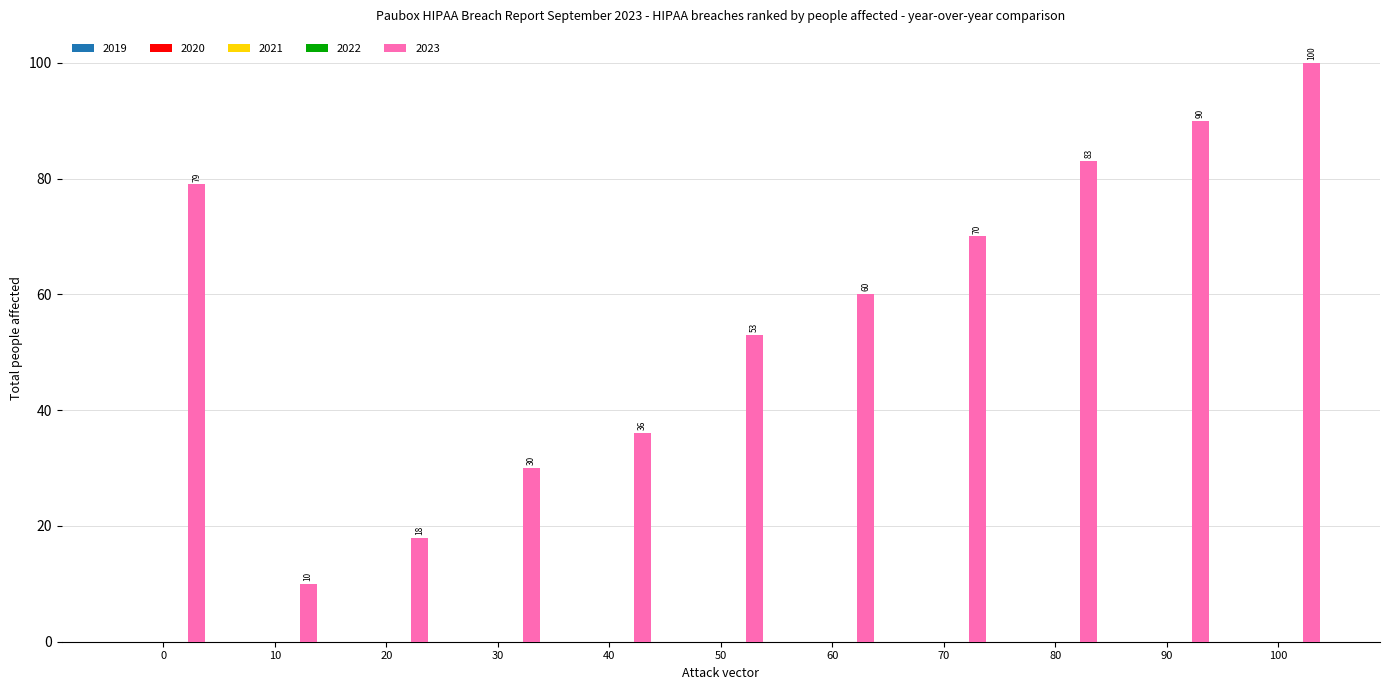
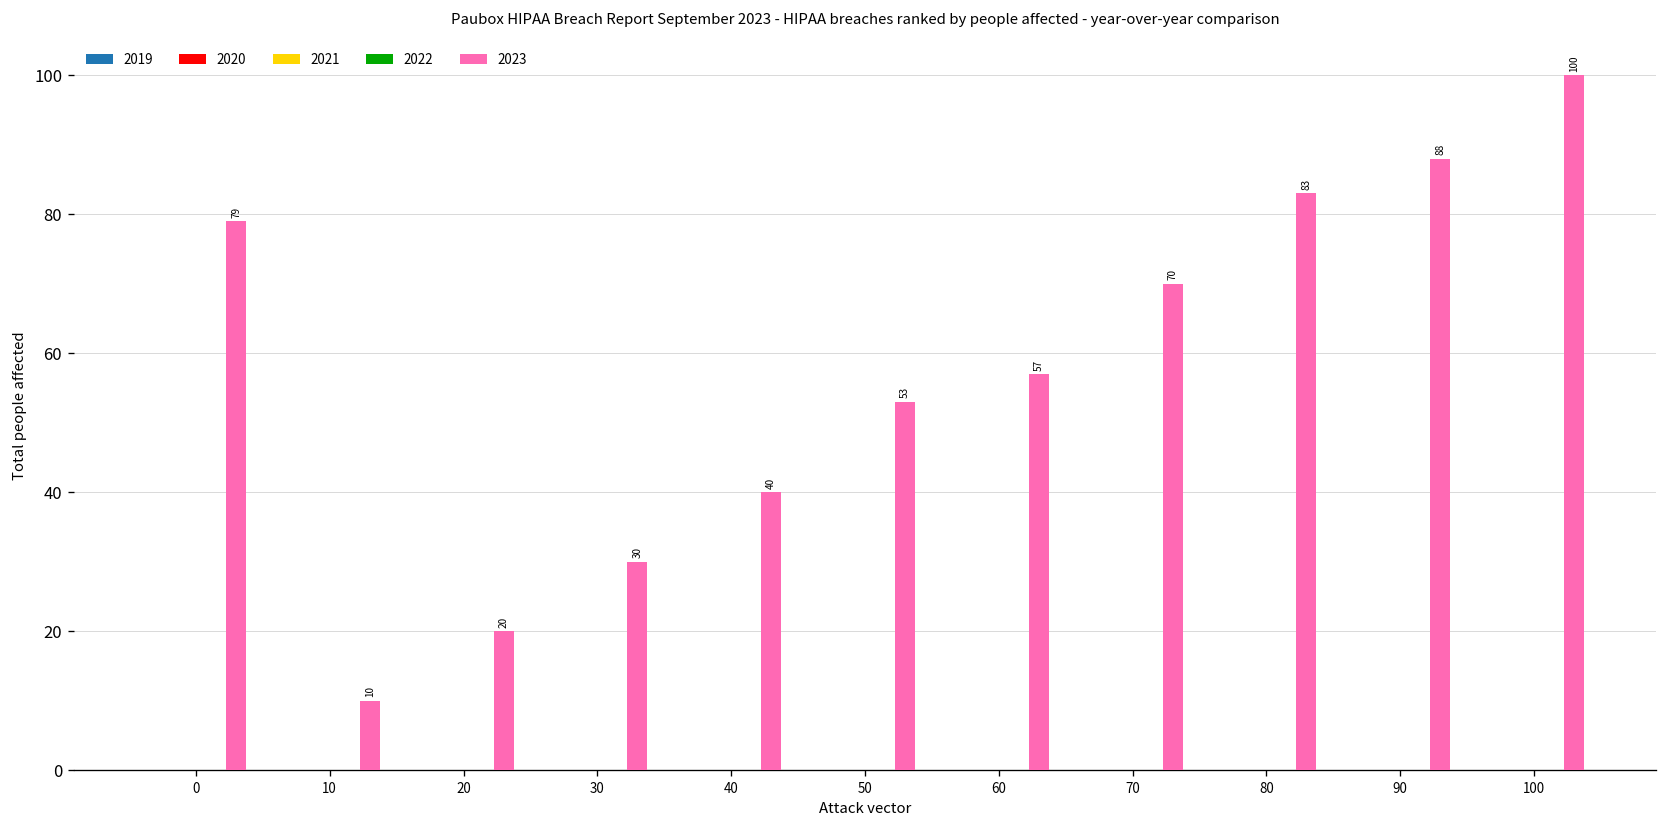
  {
    "2019": {
      "0": 0,
      "10": 0,
      "20": 0,
      "30": 0,
      "40": 0,
      "50": 0,
      "60": 0,
      "70": 0,
      "80": 0,
      "90": 0,
      "100": 0
    },
    "2020": {
      "0": 0,
      "10": 0,
      "20": 0,
      "30": 0,
      "40": 0,
      "50": 0,
      "60": 0,
      "70": 0,
      "80": 0,
      "90": 0,
      "100": 0
    },
    "2021": {
      "0": 0,
      "10": 0,
      "20": 0,
      "30": 0,
      "40": 0,
      "50": 0,
      "60": 0,
      "70": 0,
      "80": 0,
      "90": 0,
      "100": 0
    },
    "2022": {
      "0": 0,
      "10": 0,
      "20": 0,
      "30": 0,
      "40": 0,
      "50": 0,
      "60": 0,
      "70": 0,
      "80": 0,
      "90": 0,
      "100": 0
    },
    "2023": {
      "0": 79,
      "10": 10,
-     "20": 18,
+     "20": 20,
      "30": 30,
-     "40": 36,
+     "40": 40,
      "50": 53,
-     "60": 60,
+     "60": 57,
      "70": 70,
      "80": 83,
-     "90": 90,
+     "90": 88,
      "100": 100
    }
  }
